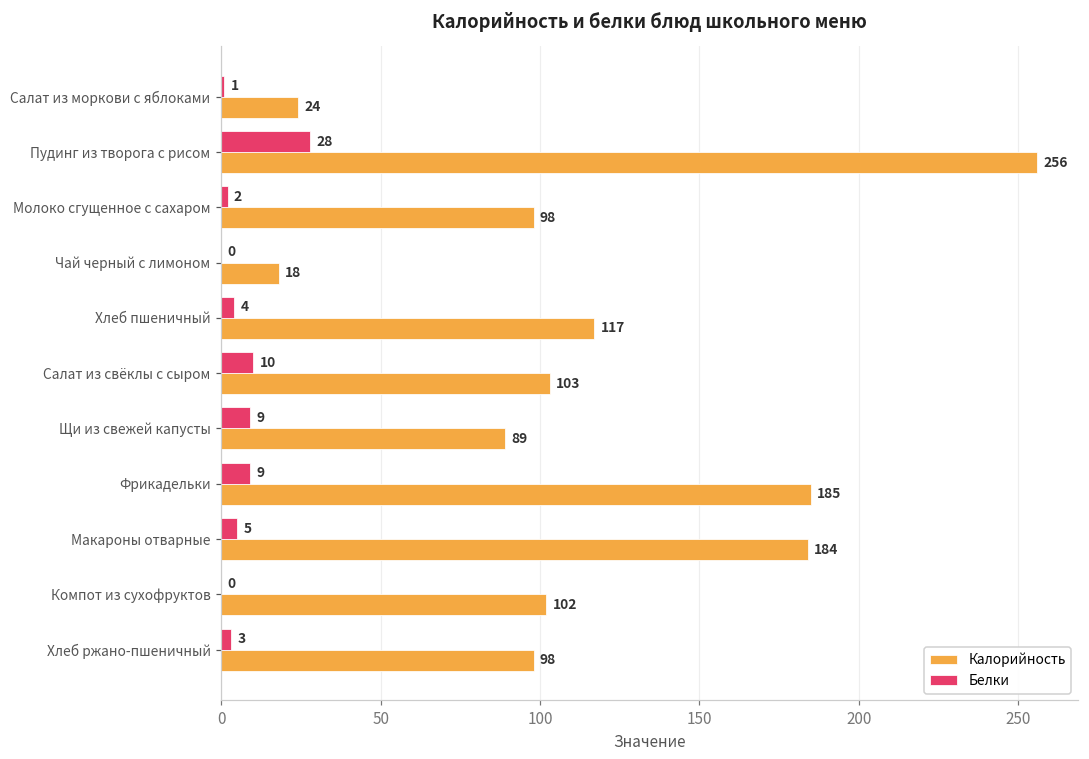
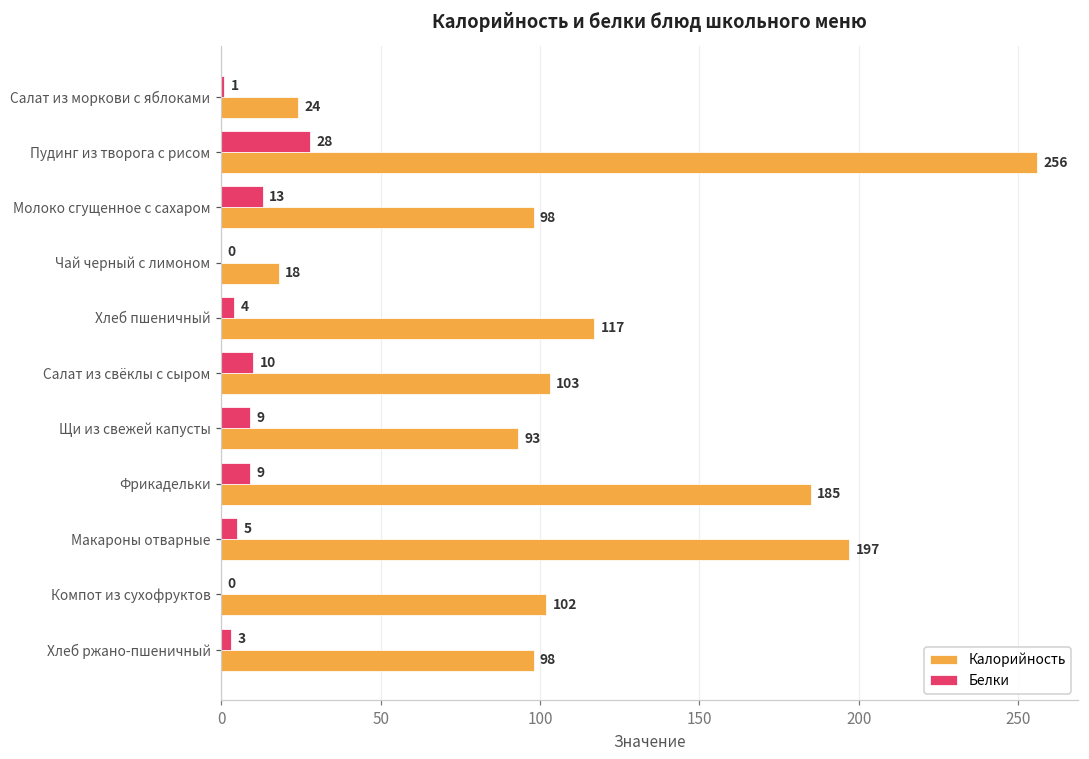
  {
    "Калорийность": {
      "Салат из моркови с яблоками": 24,
      "Пудинг из творога с рисом": 256,
      "Молоко сгущенное с сахаром": 98,
      "Чай черный с лимоном": 18,
      "Хлеб пшеничный": 117,
      "Салат из свёклы с сыром": 103,
-     "Щи из свежей капусты": 89,
+     "Щи из свежей капусты": 93,
      "Фрикадельки": 185,
-     "Макароны отварные": 184,
+     "Макароны отварные": 197,
      "Компот из сухофруктов": 102,
      "Хлеб ржано-пшеничный": 98
    },
    "Белки": {
      "Салат из моркови с яблоками": 1,
      "Пудинг из творога с рисом": 28,
-     "Молоко сгущенное с сахаром": 2,
+     "Молоко сгущенное с сахаром": 13,
      "Чай черный с лимоном": 0,
      "Хлеб пшеничный": 4,
      "Салат из свёклы с сыром": 10,
      "Щи из свежей капусты": 9,
      "Фрикадельки": 9,
      "Макароны отварные": 5,
      "Компот из сухофруктов": 0,
      "Хлеб ржано-пшеничный": 3
    }
  }
